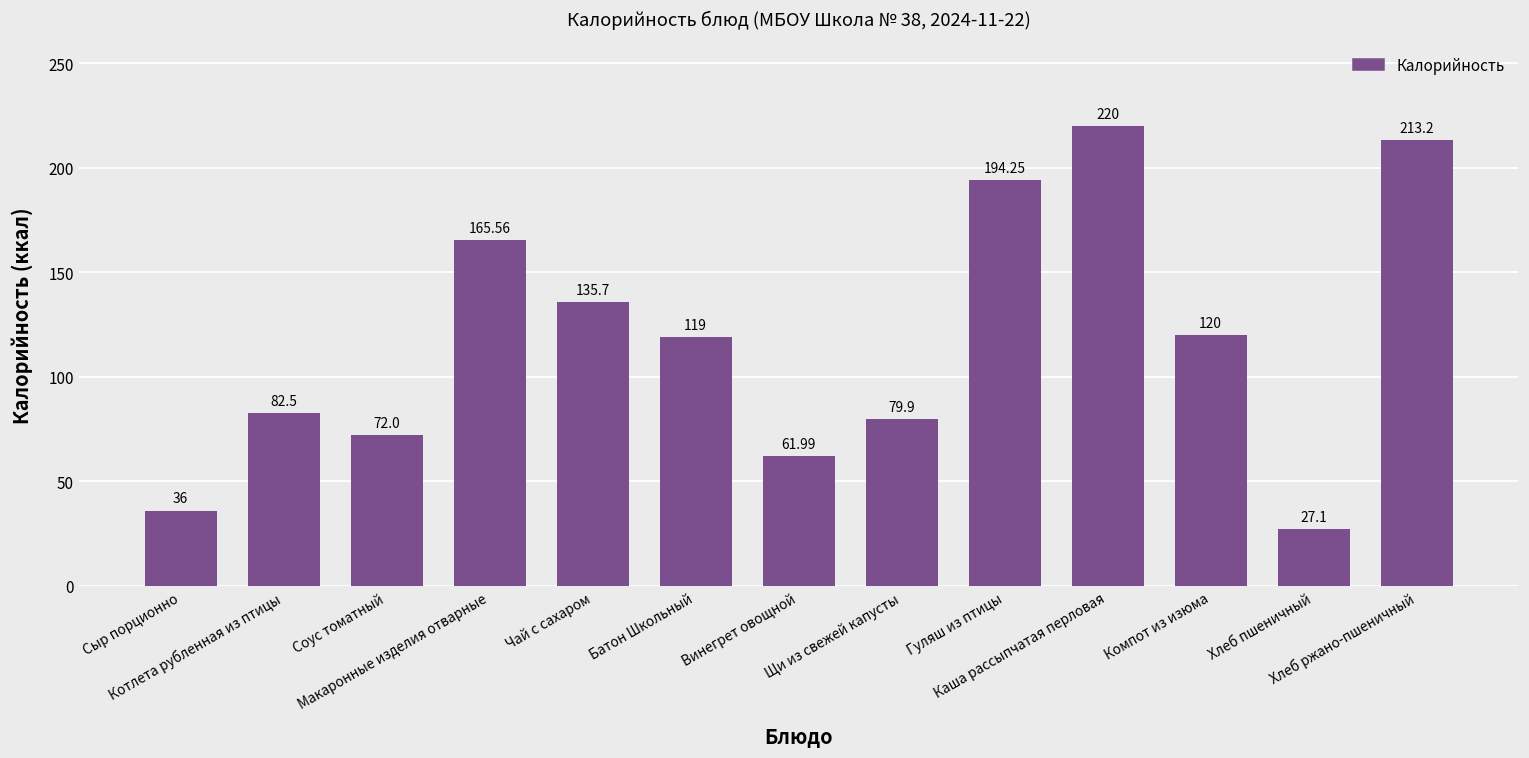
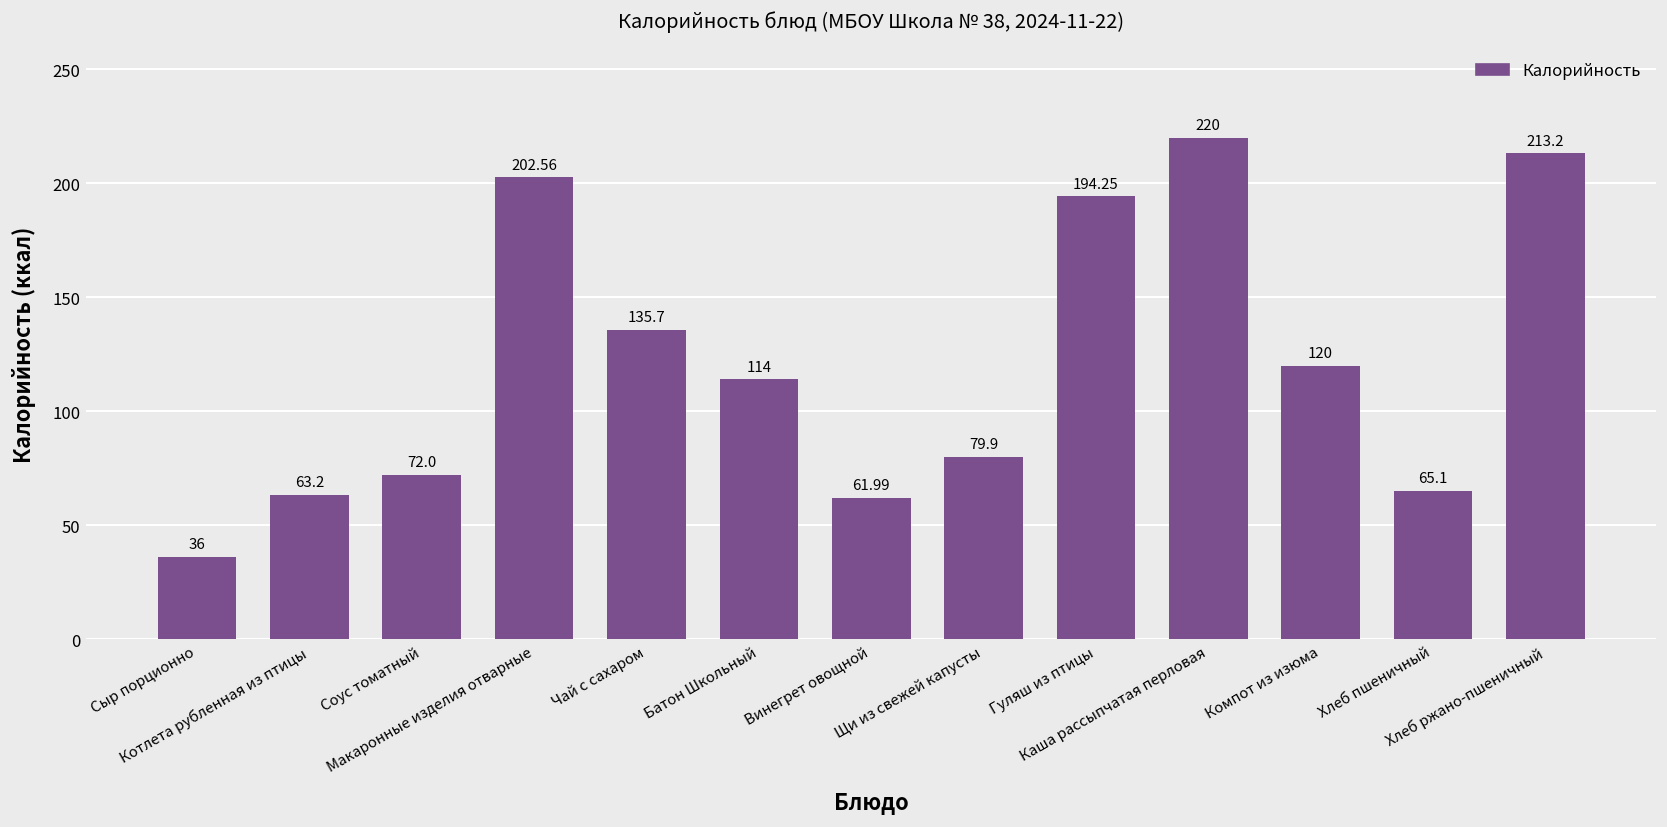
  {
    "Сыр порционно": 36,
-   "Котлета рубленная из птицы": 82.5,
+   "Котлета рубленная из птицы": 63.2,
    "Соус томатный": 72.0,
-   "Макаронные изделия отварные": 165.56,
+   "Макаронные изделия отварные": 202.56,
    "Чай с сахаром": 135.7,
-   "Батон Школьный": 119,
+   "Батон Школьный": 114,
    "Винегрет овощной": 61.99,
    "Щи из свежей капусты": 79.9,
    "Гуляш из птицы": 194.25,
    "Каша рассыпчатая перловая": 220,
    "Компот из изюма": 120,
-   "Хлеб пшеничный": 27.1,
+   "Хлеб пшеничный": 65.1,
    "Хлеб ржано-пшеничный": 213.2
  }
